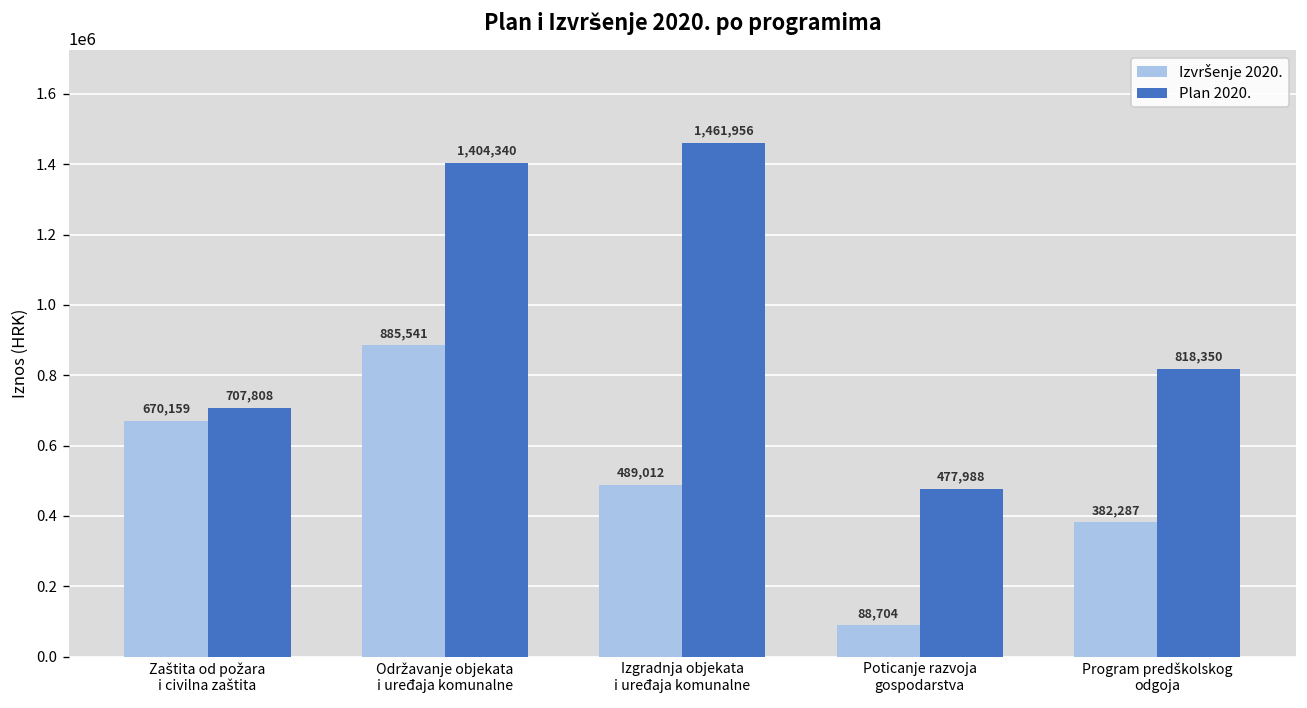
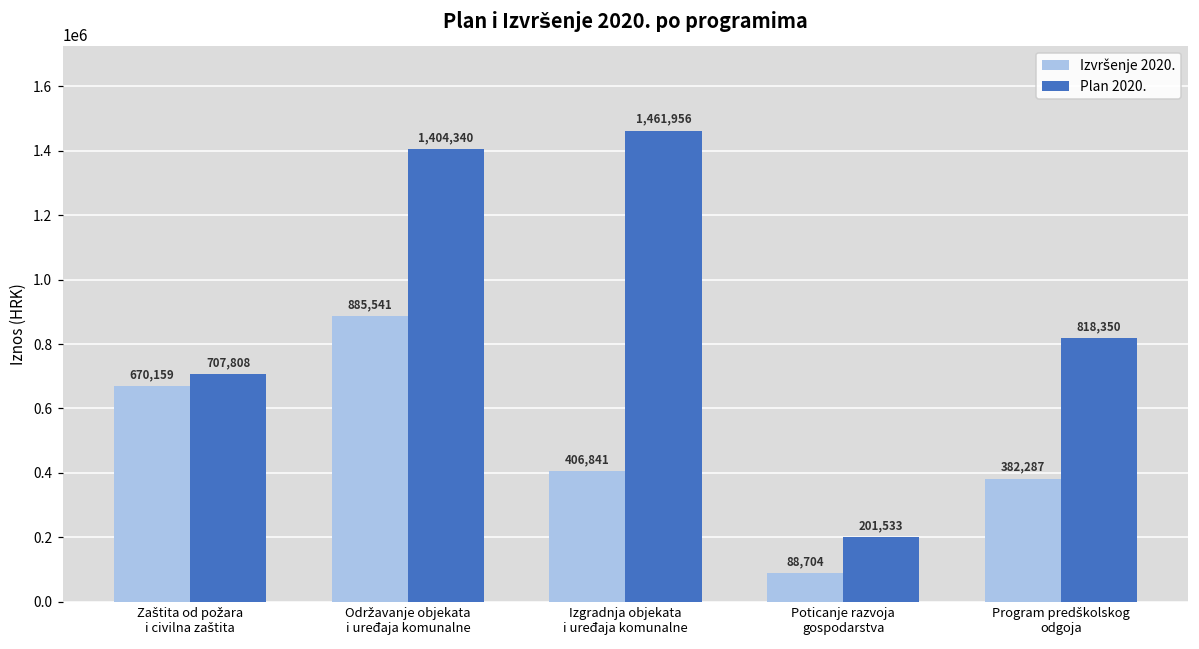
  {
    "Izvršenje 2020.": {
      "Zaštita od požara i civilna zaštita": "670,159",
      "Održavanje objekata i uređaja komunalne": "885,541",
-     "Izgradnja objekata i uređaja komunalne": "489,012",
+     "Izgradnja objekata i uređaja komunalne": "406,841",
      "Poticanje razvoja gospodarstva": "88,704",
      "Program predškolskog odgoja": "382,287"
    },
    "Plan 2020.": {
      "Zaštita od požara i civilna zaštita": "707,808",
      "Održavanje objekata i uređaja komunalne": "1,404,340",
      "Izgradnja objekata i uređaja komunalne": "1,461,956",
-     "Poticanje razvoja gospodarstva": "477,988",
+     "Poticanje razvoja gospodarstva": "201,533",
      "Program predškolskog odgoja": "818,350"
    }
  }
